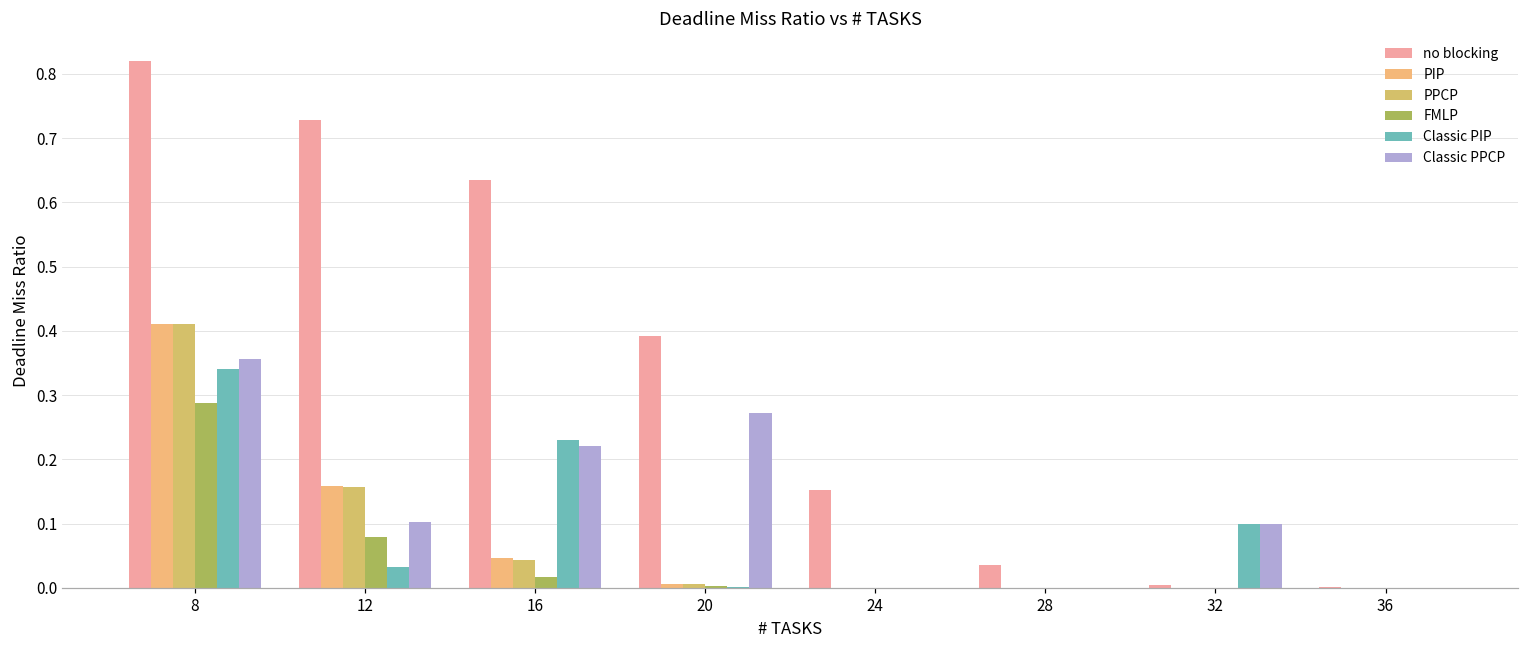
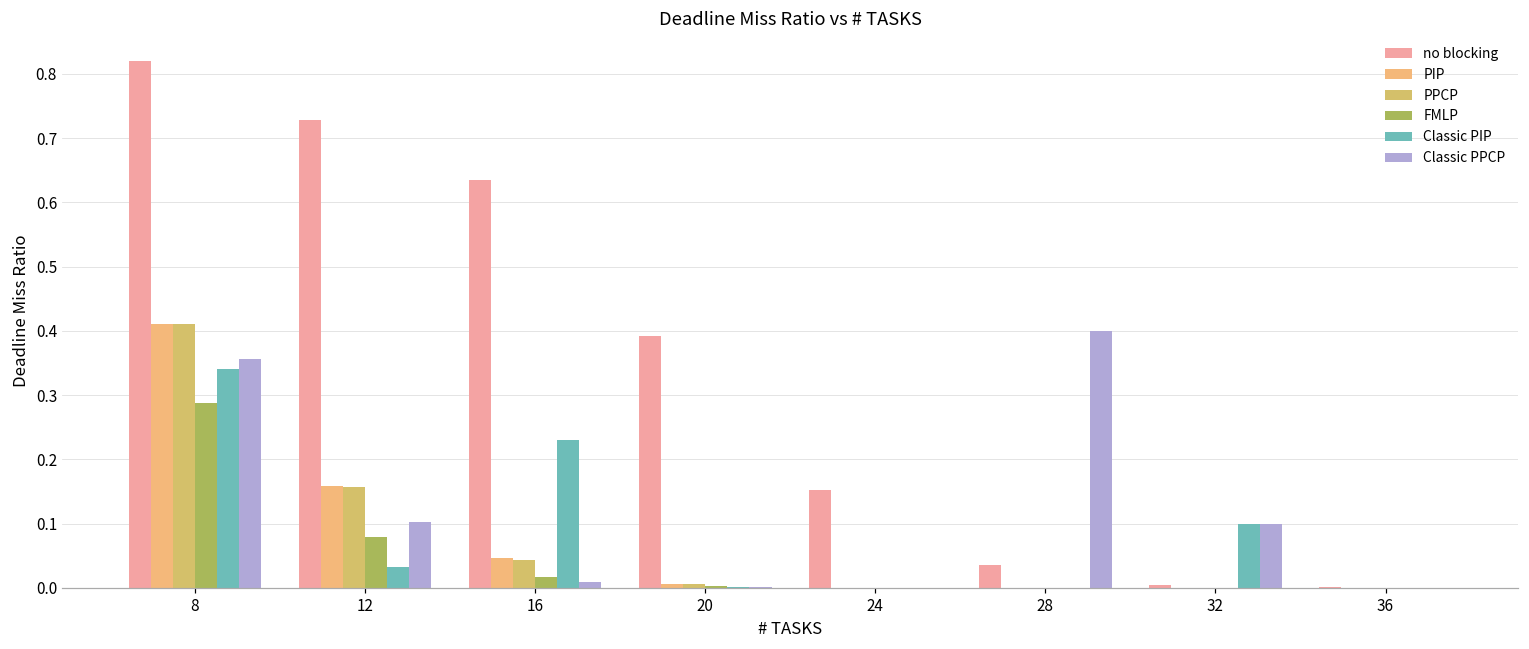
  {
    "Classic PIP": {
      "8": 0.34,
      "12": 0.03,
      "16": 0.23,
      "24": 0.00,
      "28": 0.00,
      "32": 0.10,
      "36": 0.00
    },
    "Classic PPCP": {
      "8": 0.36,
      "12": 0.10,
-     "16": 0.22,
-     "20": 0.27,
+     "16": 0.01,
+     "20": 0.00,
      "24": 0.00,
-     "28": 0.0,
+     "28": 0.4,
      "32": 0.10,
      "36": 0.00
    }
  }
